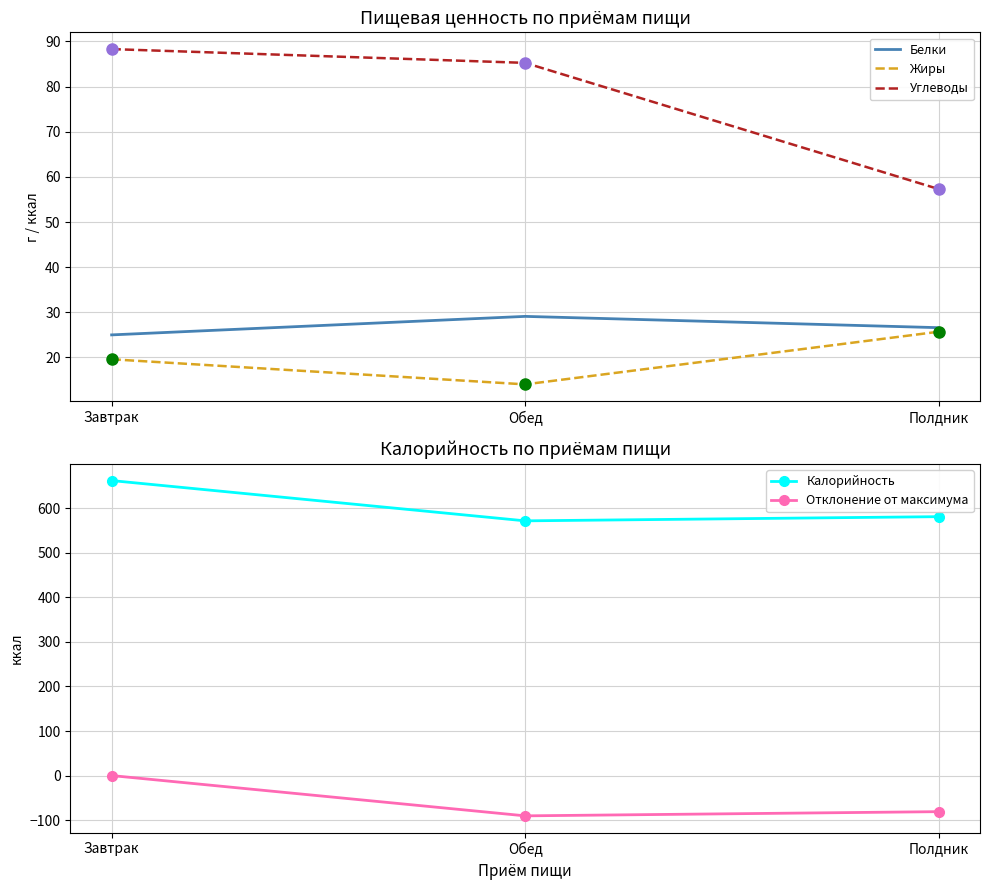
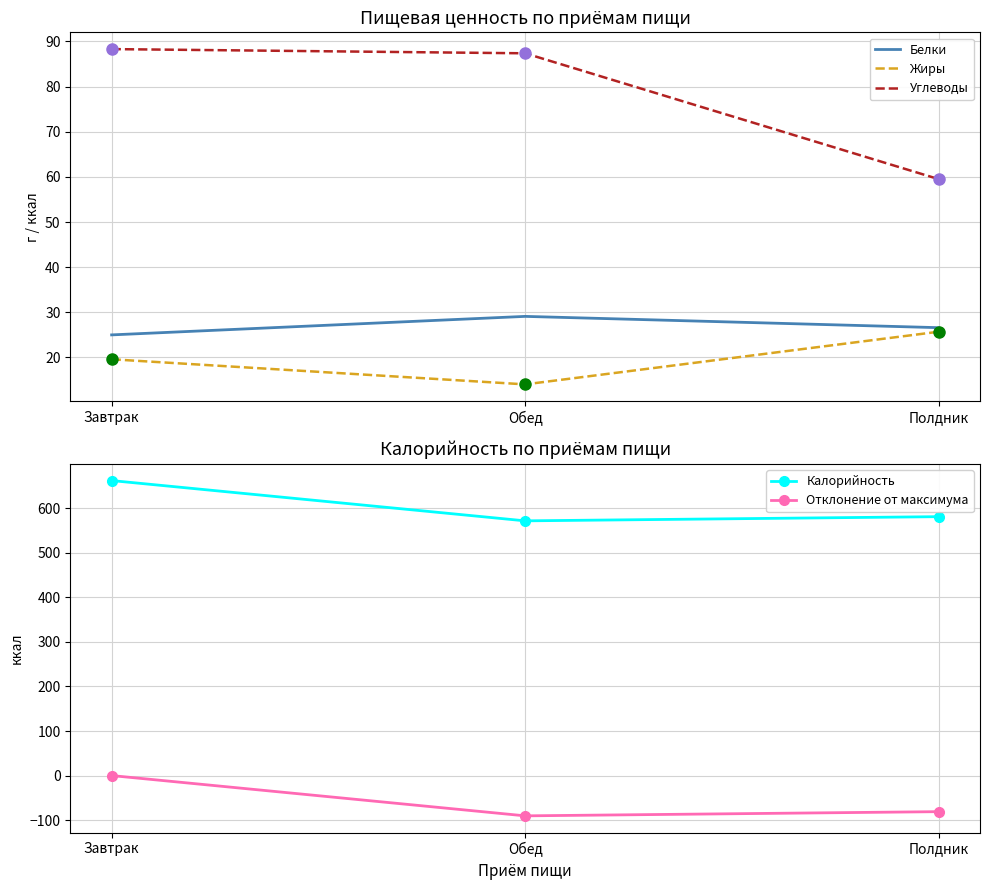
  {
    "Пищевая ценность по приёмам пищи": {
      "Белки": {
        "Завтрак": 25,
        "Обед": 29,
        "Полдник": 27
      },
      "Жиры": {
        "Завтрак": 20,
        "Обед": 14,
        "Полдник": 26
      },
      "Углеводы": {
        "Завтрак": 88,
-       "Обед": 85,
-       "Полдник": 57
+       "Обед": 87,
+       "Полдник": 60
      }
    },
    "Калорийность по приёмам пищи": {
      "Калорийность": {
        "Завтрак": 660,
        "Обед": 570,
        "Полдник": 580
      },
      "Отклонение от максимума": {
        "Завтрак": 0,
        "Обед": -90,
        "Полдник": -80
      }
    }
  }
